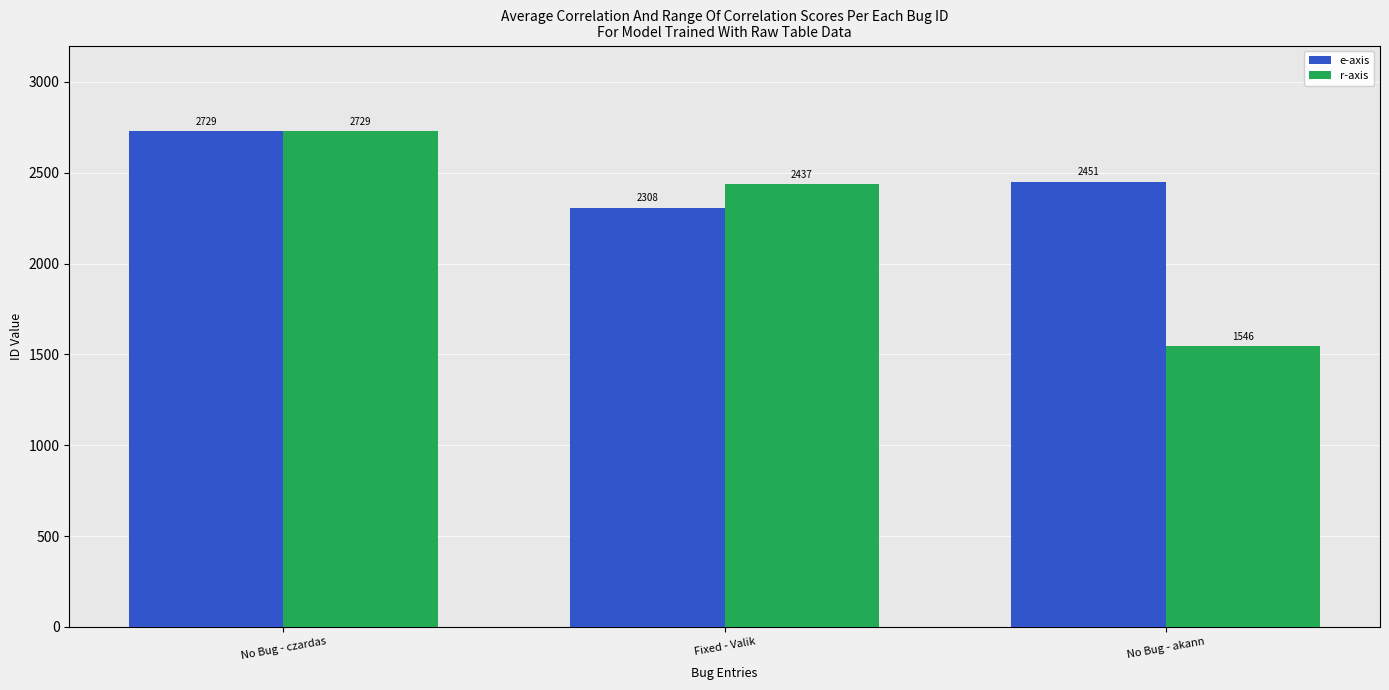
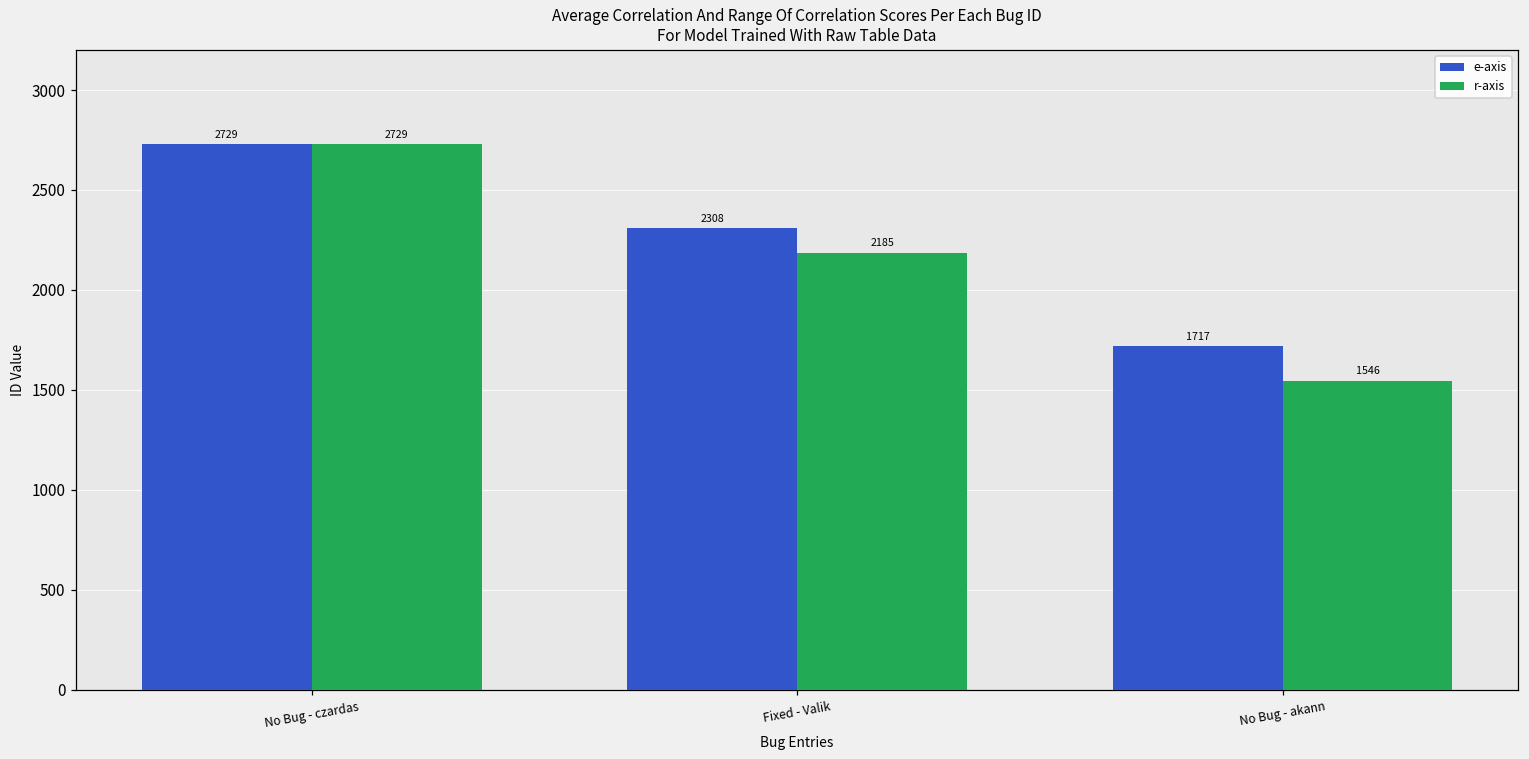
  {
    "e-axis": {
      "No Bug - czardas": 2729,
      "Fixed - Valik": 2308,
-     "No Bug - akann": 2451
+     "No Bug - akann": 1717
    },
    "r-axis": {
      "No Bug - czardas": 2729,
-     "Fixed - Valik": 2437,
+     "Fixed - Valik": 2185,
      "No Bug - akann": 1546
    }
  }
